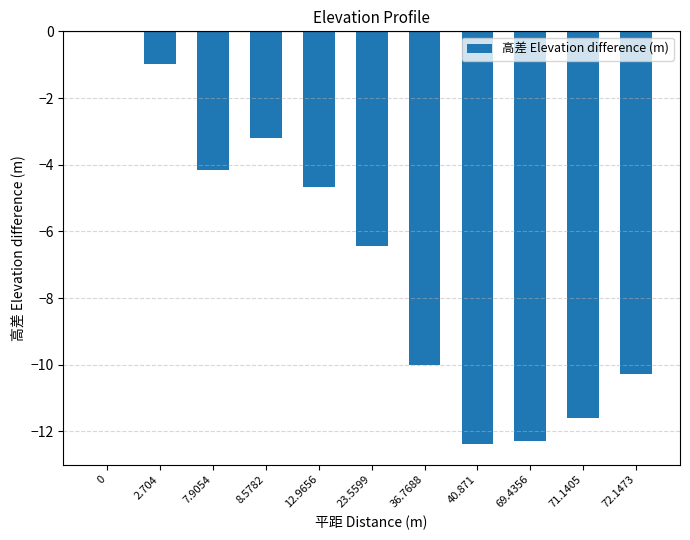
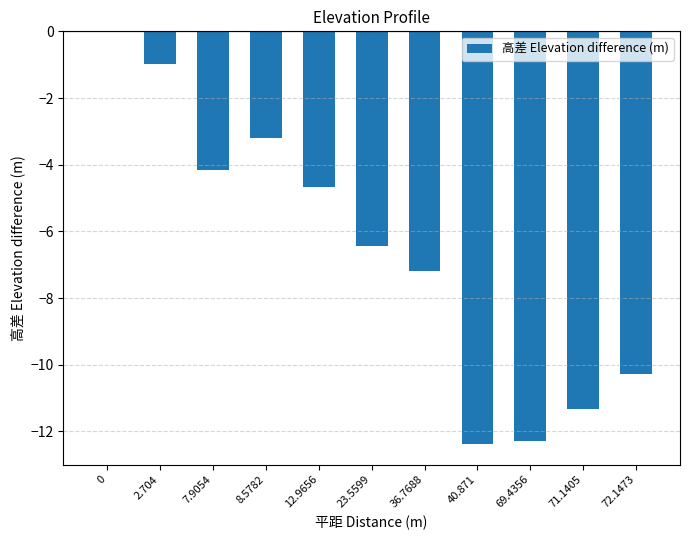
  {
    "0": 0.0,
    "2.704": -1.0,
    "7.9054": -4.2,
    "8.5782": -3.2,
    "12.9656": -4.7,
    "23.5599": -6.4,
-   "36.7688": -10.0,
+   "36.7688": -7.2,
    "40.871": -12.4,
    "69.4356": -12.3,
-   "71.1405": -11.6,
+   "71.1405": -11.3,
    "72.1473": -10.3
  }
